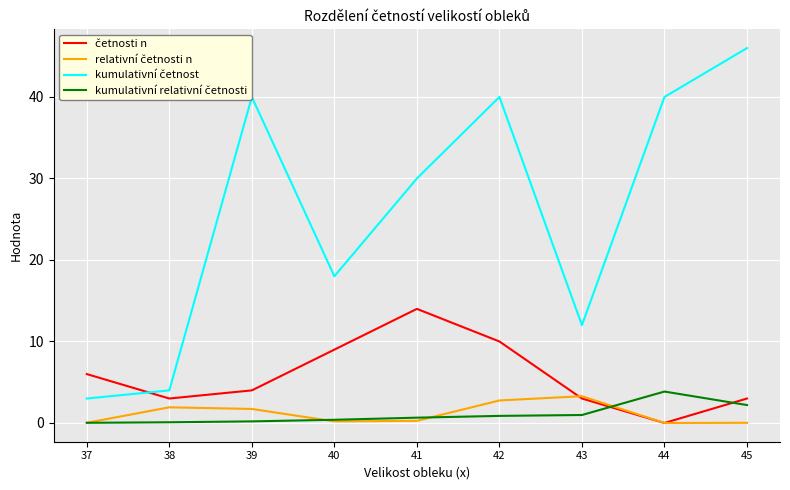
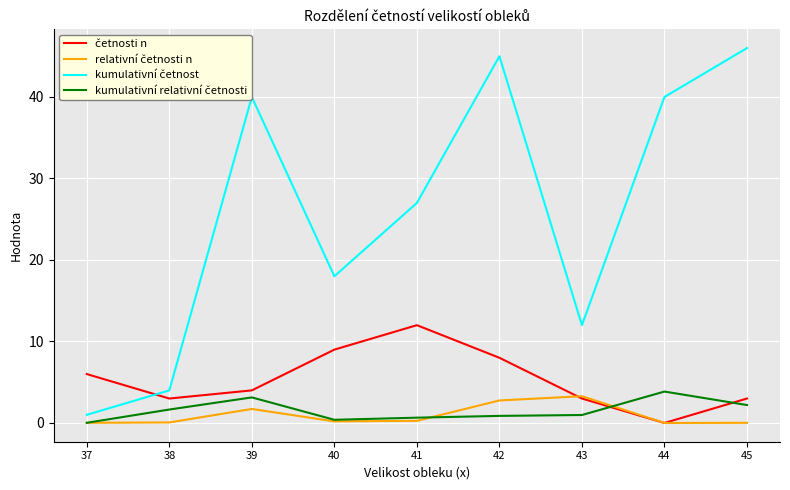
  {
    "četnosti n": {
      "37": 6,
      "38": 3,
      "39": 4,
      "40": 9,
-     "41": 14,
-     "42": 10,
+     "41": 12,
+     "42": 8,
      "45": 3
    },
    "relativní četnosti n": {
-     "38": 2,
+     "38": 0,
      "39": 2,
      "41": 0,
      "42": 3,
      "45": 0
    },
    "kumulativní četnost": {
-     "37": 3,
+     "37": 1,
      "38": 4,
      "39": 40,
      "40": 18,
-     "41": 30,
-     "42": 40,
+     "41": 27,
+     "42": 45,
      "43": 12,
      "44": 40,
      "45": 46
    },
    "kumulativní relativní četnosti": {
-     "38": 0,
-     "39": 0,
+     "38": 2,
+     "39": 3,
      "41": 1,
      "42": 1,
      "43": 1,
      "44": 4,
      "45": 2
    }
  }
